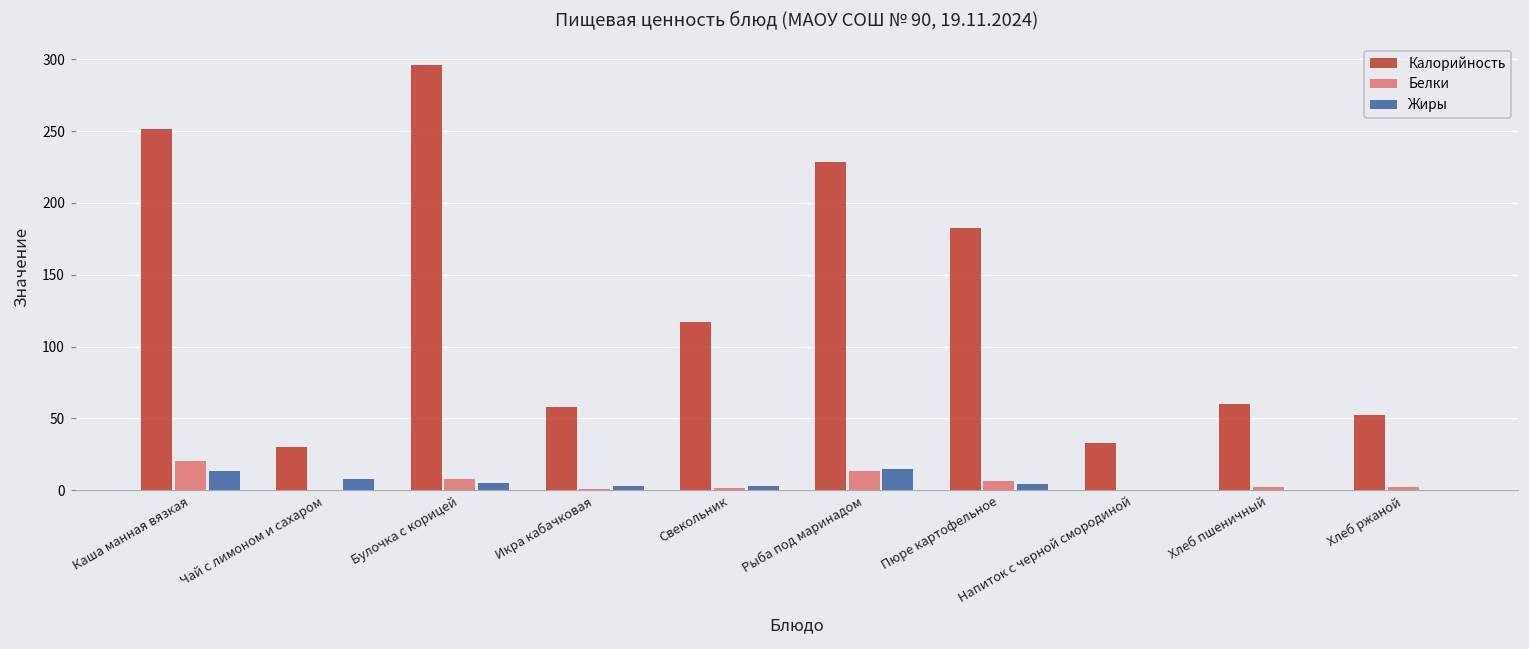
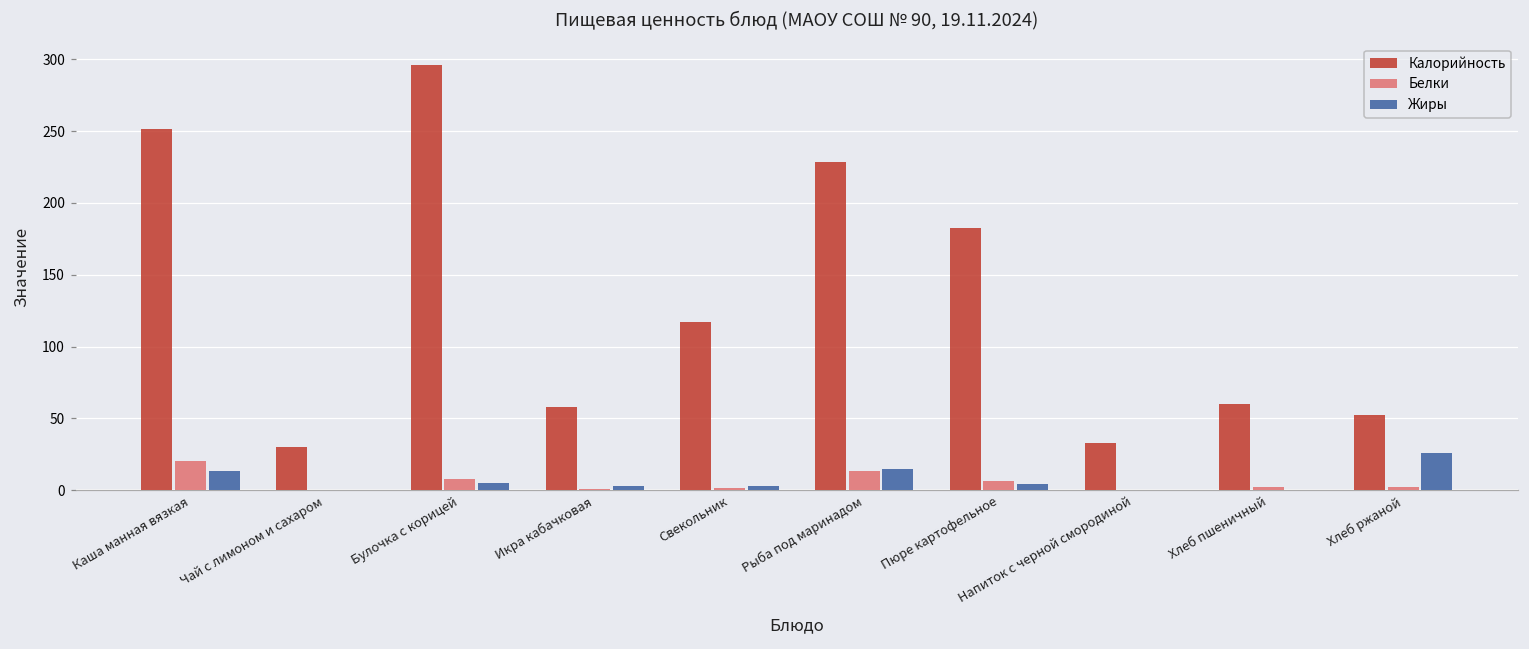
  {
    "Калорийность": {
      "Каша манная вязкая": 251,
      "Чай с лимоном и сахаром": 30,
      "Булочка с корицей": 296,
      "Икра кабачковая": 58,
      "Свекольник": 117,
      "Рыба под маринадом": 229,
      "Пюре картофельное": 183,
      "Напиток с черной смородиной": 33,
      "Хлеб пшеничный": 60,
      "Хлеб ржаной": 52
    },
    "Белки": {
      "Каша манная вязкая": 20,
      "Булочка с корицей": 8,
      "Рыба под маринадом": 14,
      "Пюре картофельное": 6,
      "Хлеб пшеничный": 2,
      "Хлеб ржаной": 2
    },
    "Жиры": {
      "Каша манная вязкая": 13,
-     "Чай с лимоном и сахаром": 8,
+     "Чай с лимоном и сахаром": 0,
      "Булочка с корицей": 5,
      "Икра кабачковая": 3,
      "Свекольник": 3,
      "Рыба под маринадом": 15,
      "Пюре картофельное": 4,
-     "Хлеб ржаной": 0
+     "Хлеб ржаной": 26
    }
  }
